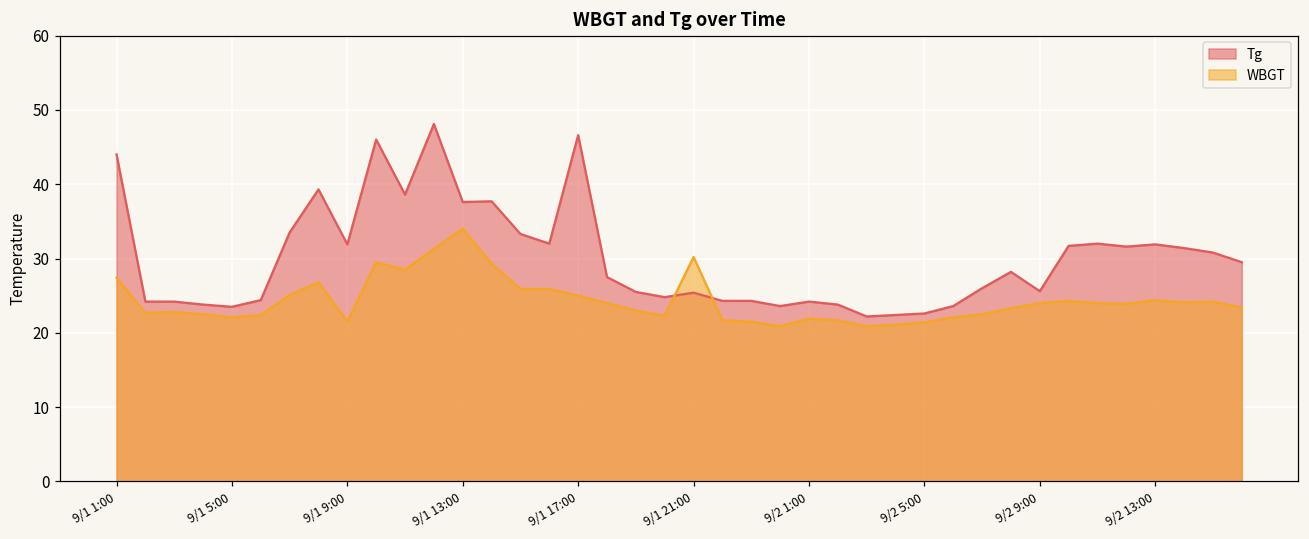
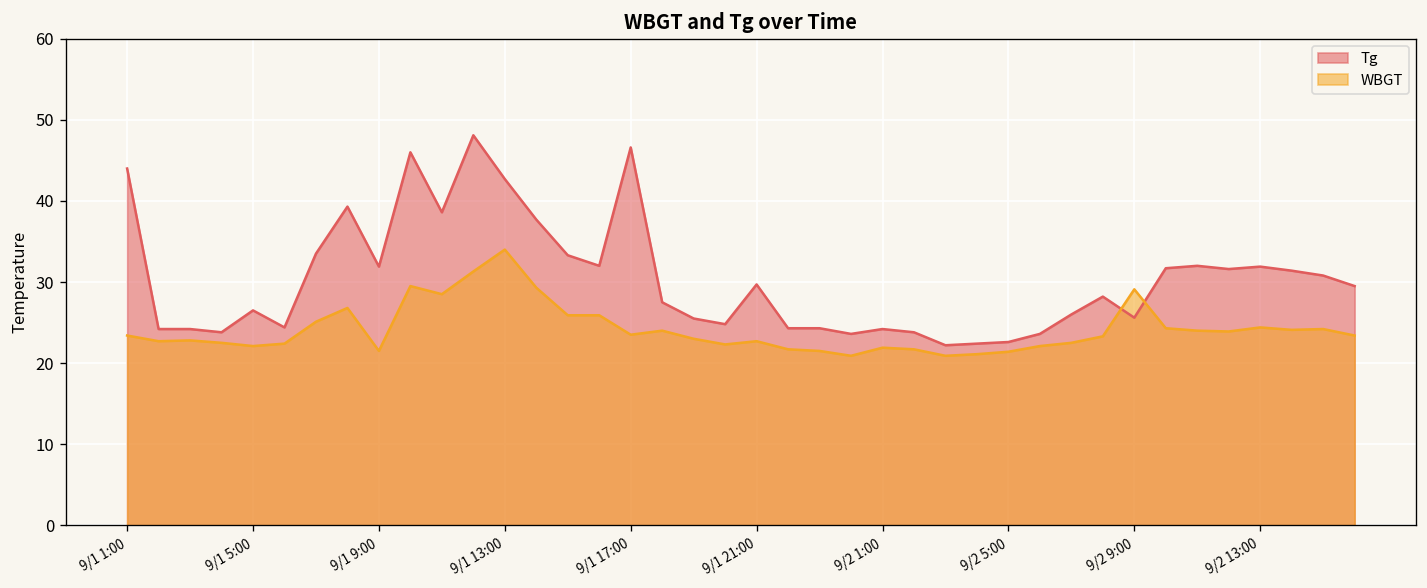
  {
    "Tg": {
      "9/1 1:00": 44,
-     "9/1 5:00": 24,
+     "9/1 5:00": 27,
      "9/1 9:00": 32,
-     "9/1 13:00": 38,
+     "9/1 13:00": 43,
      "9/1 17:00": 47,
-     "9/1 21:00": 25,
+     "9/1 21:00": 30,
      "9/2 1:00": 24,
      "9/2 5:00": 23,
      "9/2 9:00": 26,
      "9/2 13:00": 32
    },
    "WBGT": {
-     "9/1 1:00": 27,
+     "9/1 1:00": 23,
      "9/1 5:00": 22,
      "9/1 9:00": 22,
      "9/1 13:00": 34,
-     "9/1 17:00": 25,
-     "9/1 21:00": 30,
+     "9/1 17:00": 24,
+     "9/1 21:00": 23,
      "9/2 1:00": 22,
      "9/2 5:00": 21,
-     "9/2 9:00": 24,
+     "9/2 9:00": 29,
      "9/2 13:00": 24
    }
  }
